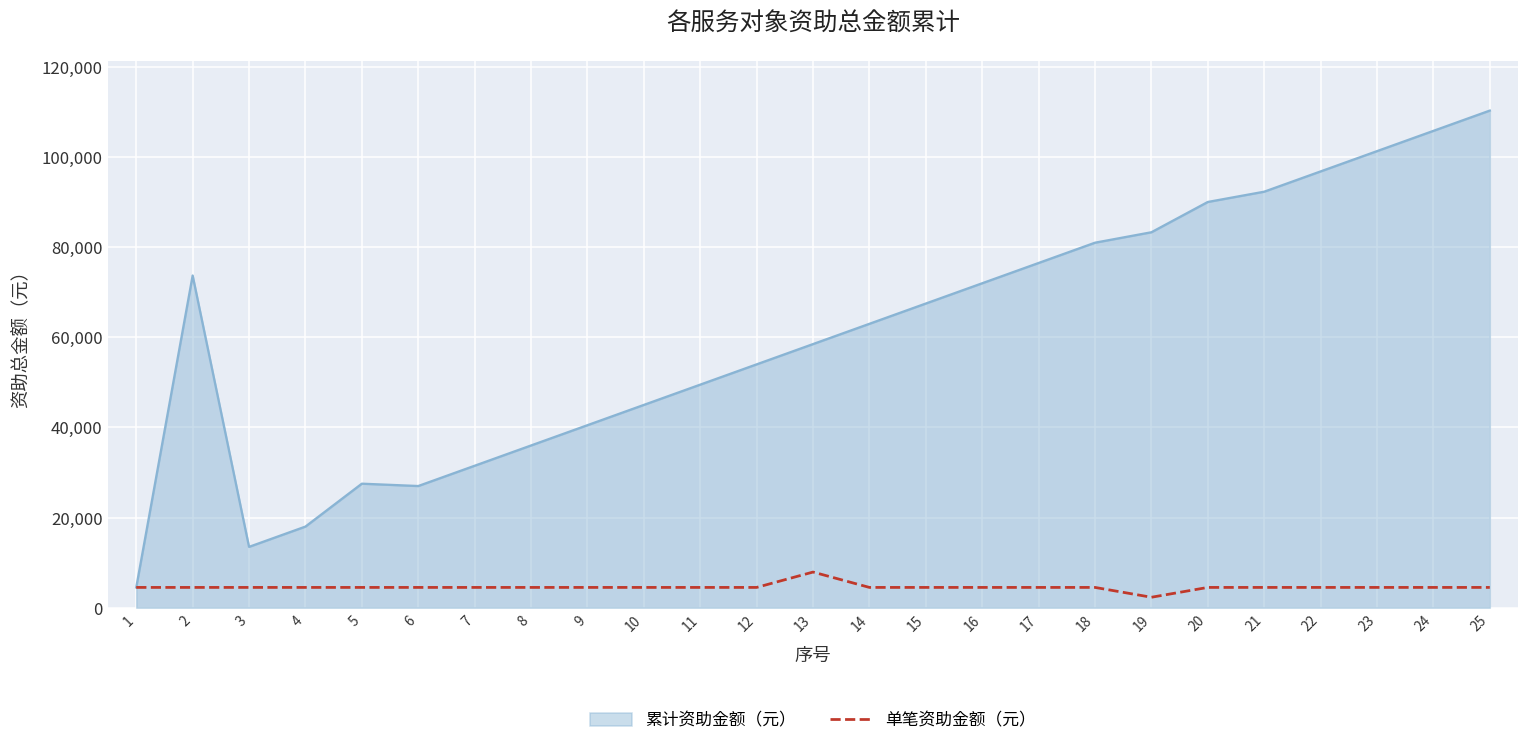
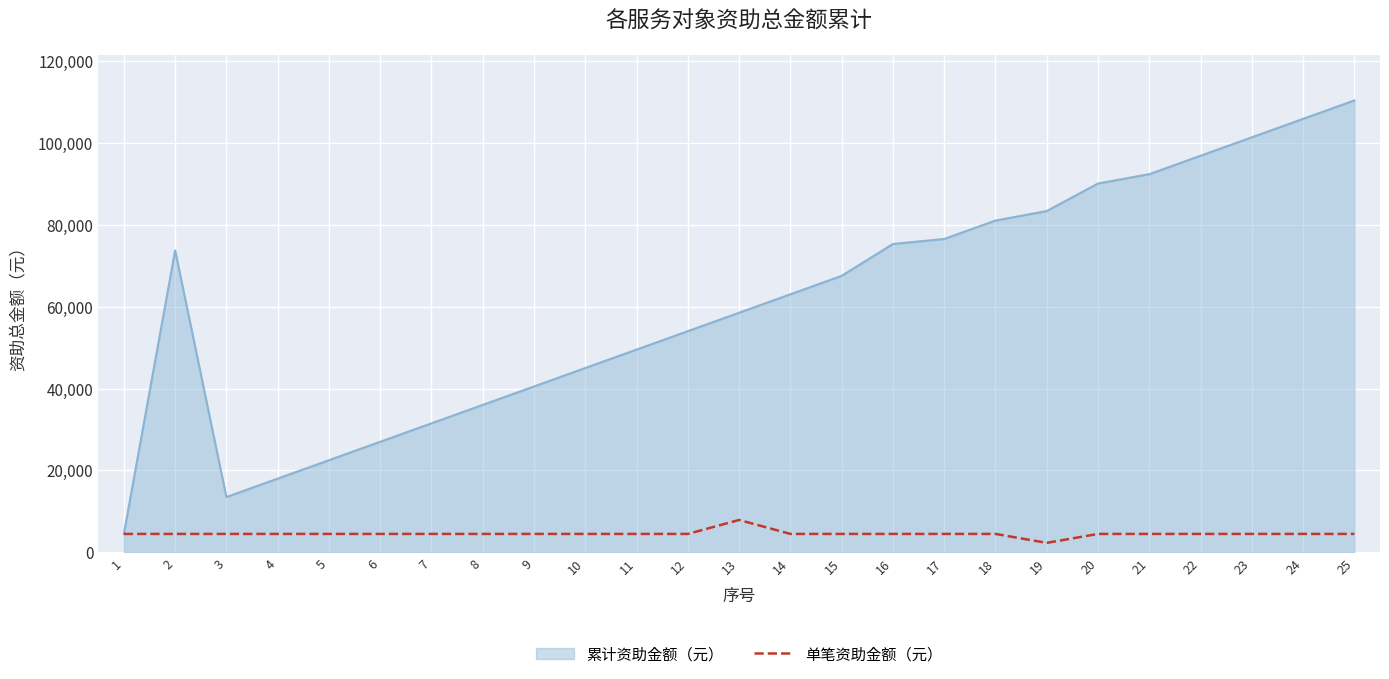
  {
    "累计资助金额（元）": {
      "2": "74,000",
      "3": "14,000",
      "4": "18,000",
-     "5": "28,000",
+     "5": "23,000",
      "6": "27,000",
      "7": "32,000",
      "8": "36,000",
      "9": "41,000",
      "10": "45,000",
      "11": "50,000",
      "12": "54,000",
      "13": "59,000",
      "14": "63,000",
      "15": "68,000",
-     "16": "72,000",
+     "16": "75,000",
      "17": "77,000",
      "18": "81,000",
      "19": "83,000",
      "20": "90,000",
      "21": "92,000",
      "22": "97,000",
      "23": "101,000",
      "24": "106,000",
      "25": "110,000"
    },
    "单笔资助金额（元）": {
      "2": "5,000",
      "3": "5,000",
      "4": "5,000",
      "5": "5,000",
      "6": "5,000",
      "7": "5,000",
      "8": "5,000",
      "9": "5,000",
      "10": "5,000",
      "11": "5,000",
      "12": "5,000",
      "13": "8,000",
      "14": "5,000",
      "15": "5,000",
      "16": "5,000",
      "17": "5,000",
      "18": "5,000",
      "19": "2,000",
      "20": "5,000",
      "21": "5,000",
      "22": "5,000",
      "23": "5,000",
      "24": "5,000",
      "25": "5,000"
    }
  }
